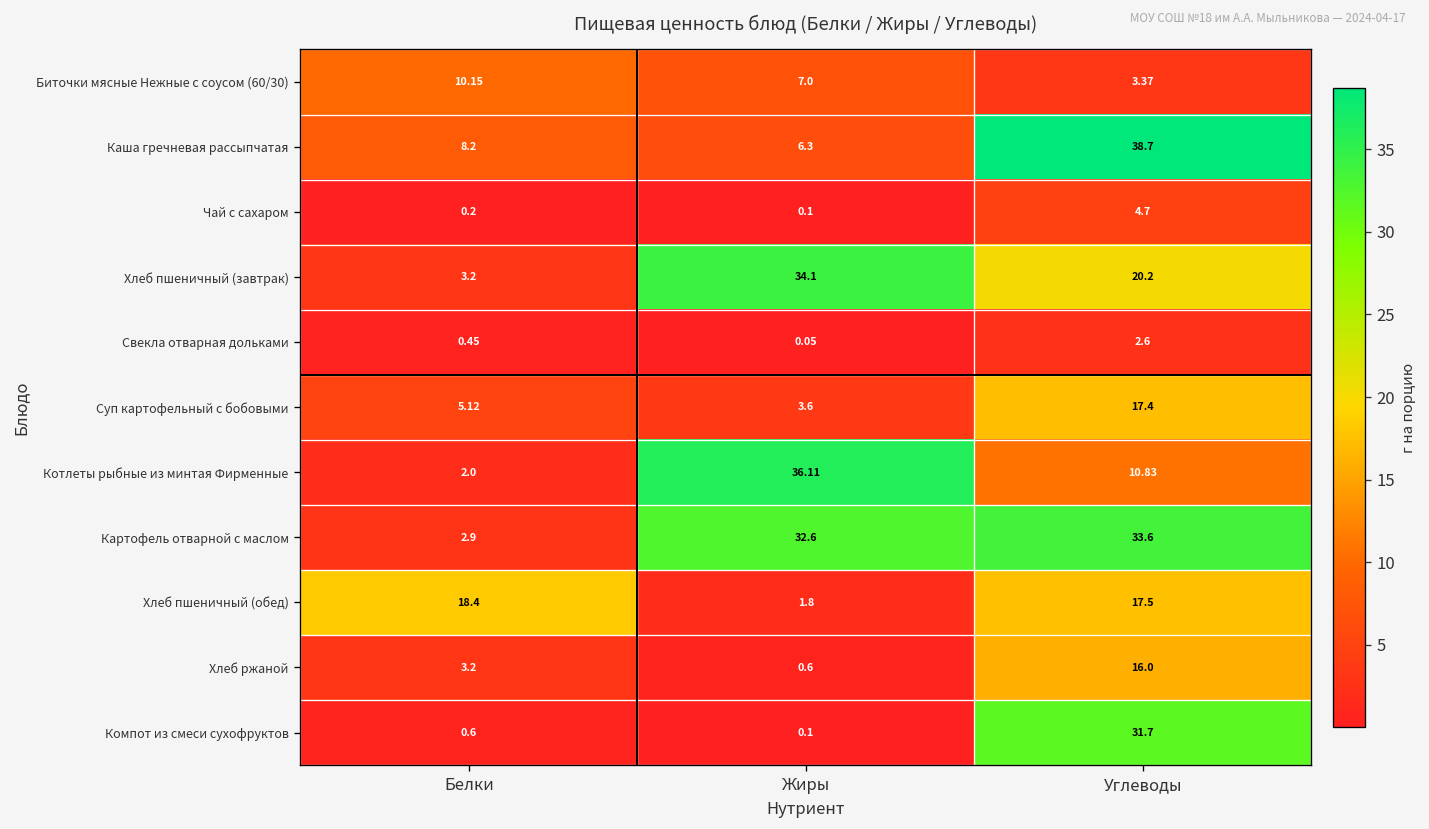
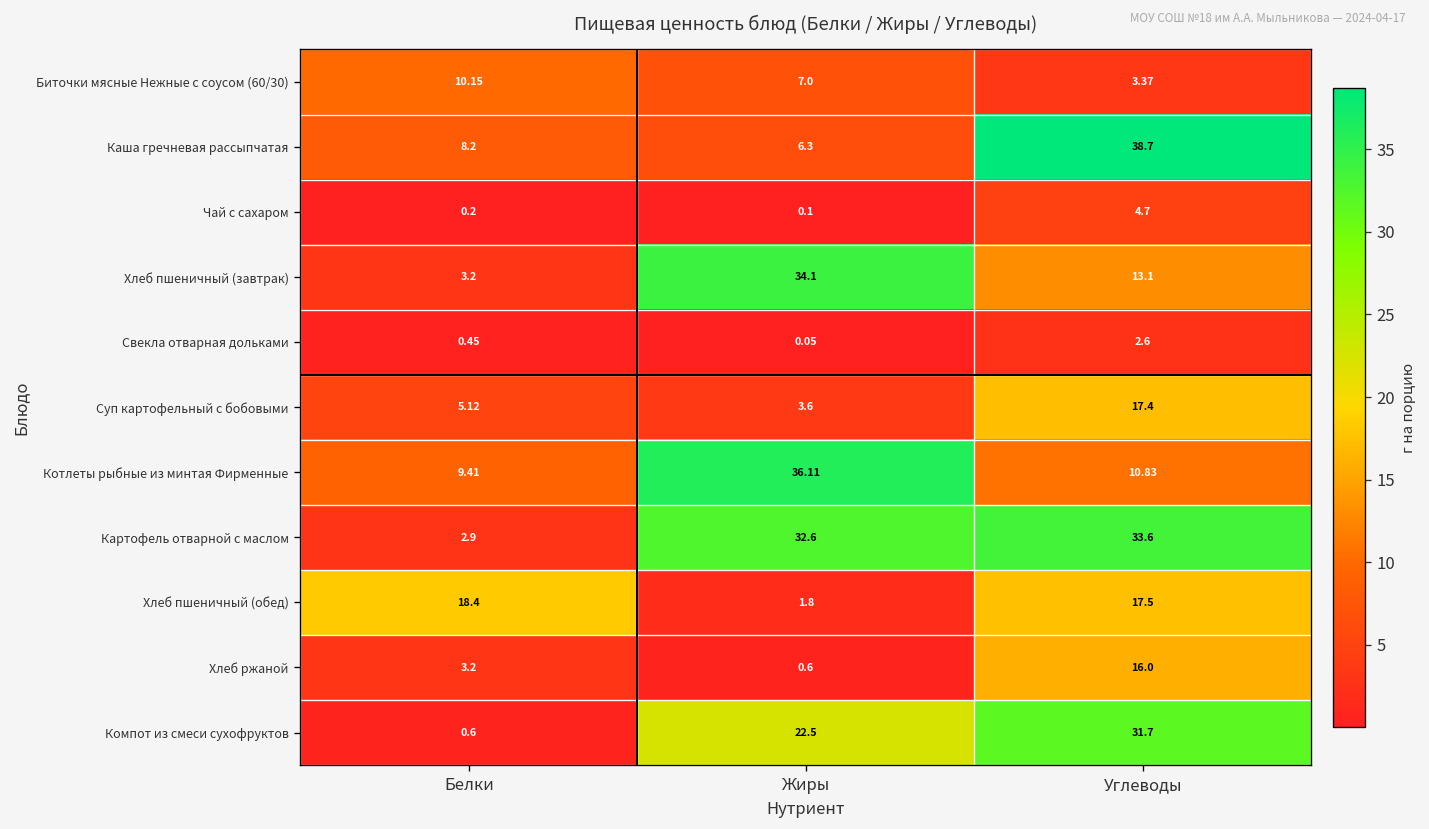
  {
    "Биточки мясные Нежные с соусом (60/30)": {
      "Белки": 10.15,
      "Жиры": 7.0,
      "Углеводы": 3.37
    },
    "Каша гречневая рассыпчатая": {
      "Белки": 8.2,
      "Жиры": 6.3,
      "Углеводы": 38.7
    },
    "Чай с сахаром": {
      "Белки": 0.2,
      "Жиры": 0.1,
      "Углеводы": 4.7
    },
    "Хлеб пшеничный (завтрак)": {
      "Белки": 3.2,
      "Жиры": 34.1,
-     "Углеводы": 20.2
+     "Углеводы": 13.1
    },
    "Свекла отварная дольками": {
      "Белки": 0.45,
      "Жиры": 0.05,
      "Углеводы": 2.6
    },
    "Суп картофельный с бобовыми": {
      "Белки": 5.12,
      "Жиры": 3.6,
      "Углеводы": 17.4
    },
    "Котлеты рыбные из минтая Фирменные": {
-     "Белки": 2.0,
+     "Белки": 9.41,
      "Жиры": 36.11,
      "Углеводы": 10.83
    },
    "Картофель отварной с маслом": {
      "Белки": 2.9,
      "Жиры": 32.6,
      "Углеводы": 33.6
    },
    "Хлеб пшеничный (обед)": {
      "Белки": 18.4,
      "Жиры": 1.8,
      "Углеводы": 17.5
    },
    "Хлеб ржаной": {
      "Белки": 3.2,
      "Жиры": 0.6,
      "Углеводы": 16.0
    },
    "Компот из смеси сухофруктов": {
      "Белки": 0.6,
-     "Жиры": 0.1,
+     "Жиры": 22.5,
      "Углеводы": 31.7
    }
  }
